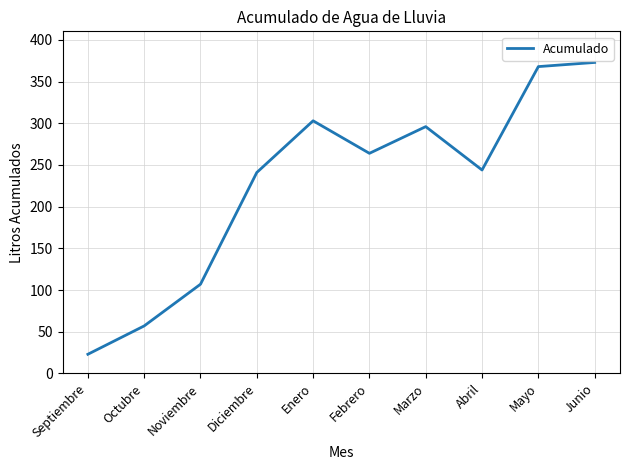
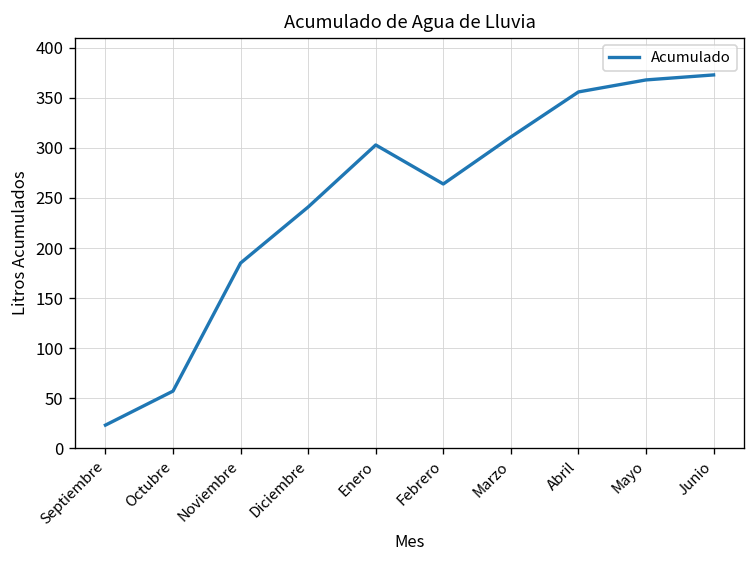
  {
    "Septiembre": 20,
    "Octubre": 60,
-   "Noviembre": 110,
+   "Noviembre": 190,
    "Diciembre": 240,
    "Enero": 300,
    "Febrero": 260,
-   "Marzo": 300,
-   "Abril": 240,
+   "Marzo": 310,
+   "Abril": 360,
    "Mayo": 370,
    "Junio": 370
  }
